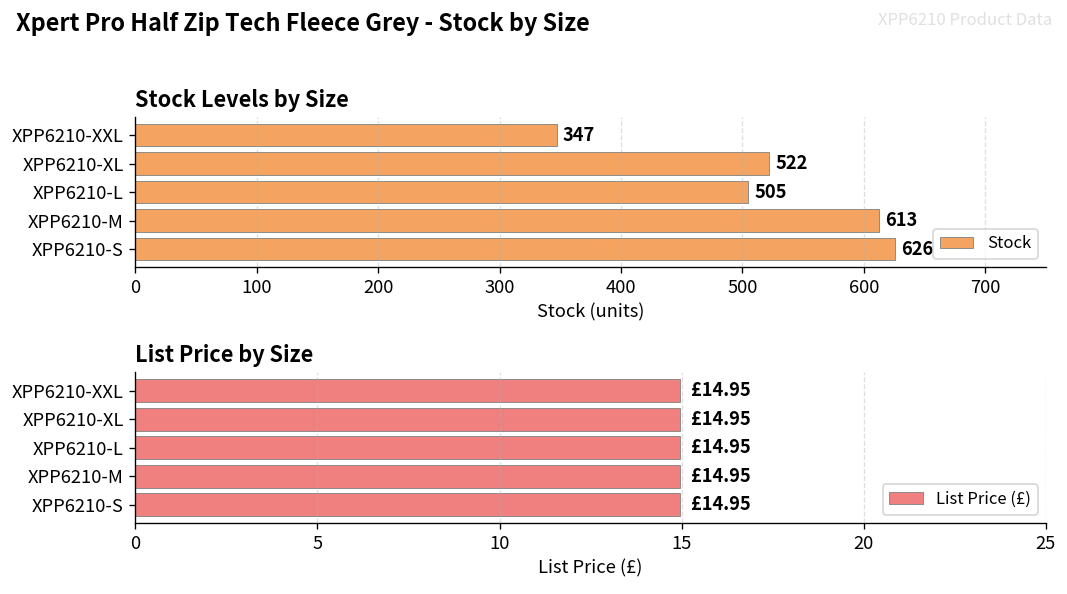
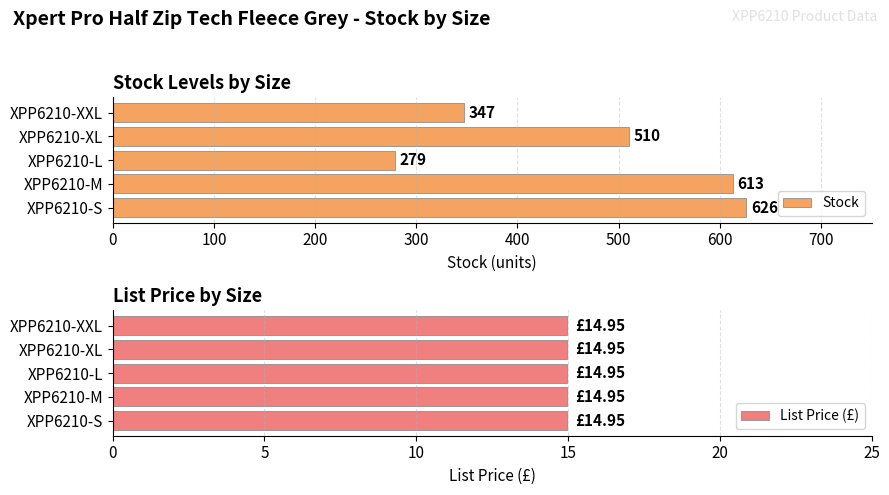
  {
    "Stock Levels by Size": {
      "XPP6210-XXL": "347",
-     "XPP6210-XL": "522",
-     "XPP6210-L": "505",
+     "XPP6210-XL": "510",
+     "XPP6210-L": "279",
      "XPP6210-M": "613"
    },
    "List Price by Size": {
      "XPP6210-XXL": "£14.95",
      "XPP6210-XL": "£14.95",
      "XPP6210-L": "£14.95",
      "XPP6210-M": "£14.95",
      "XPP6210-S": "£14.95"
    }
  }
